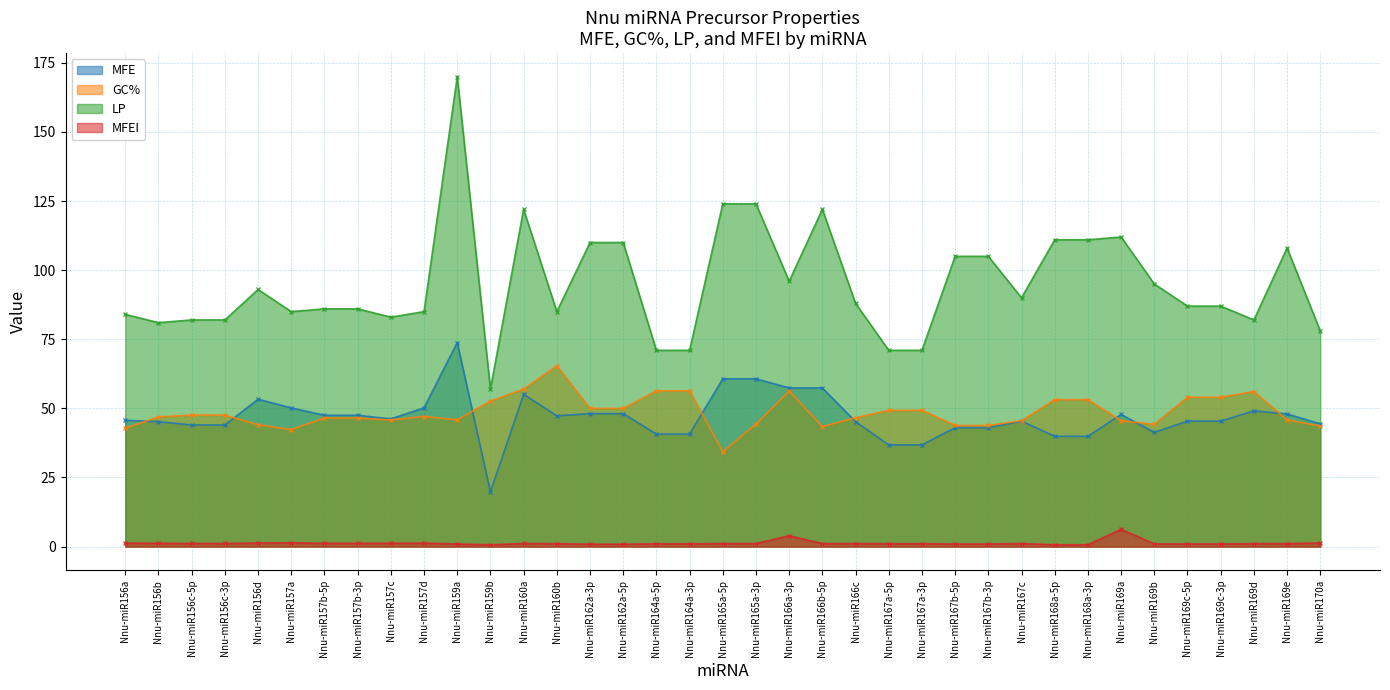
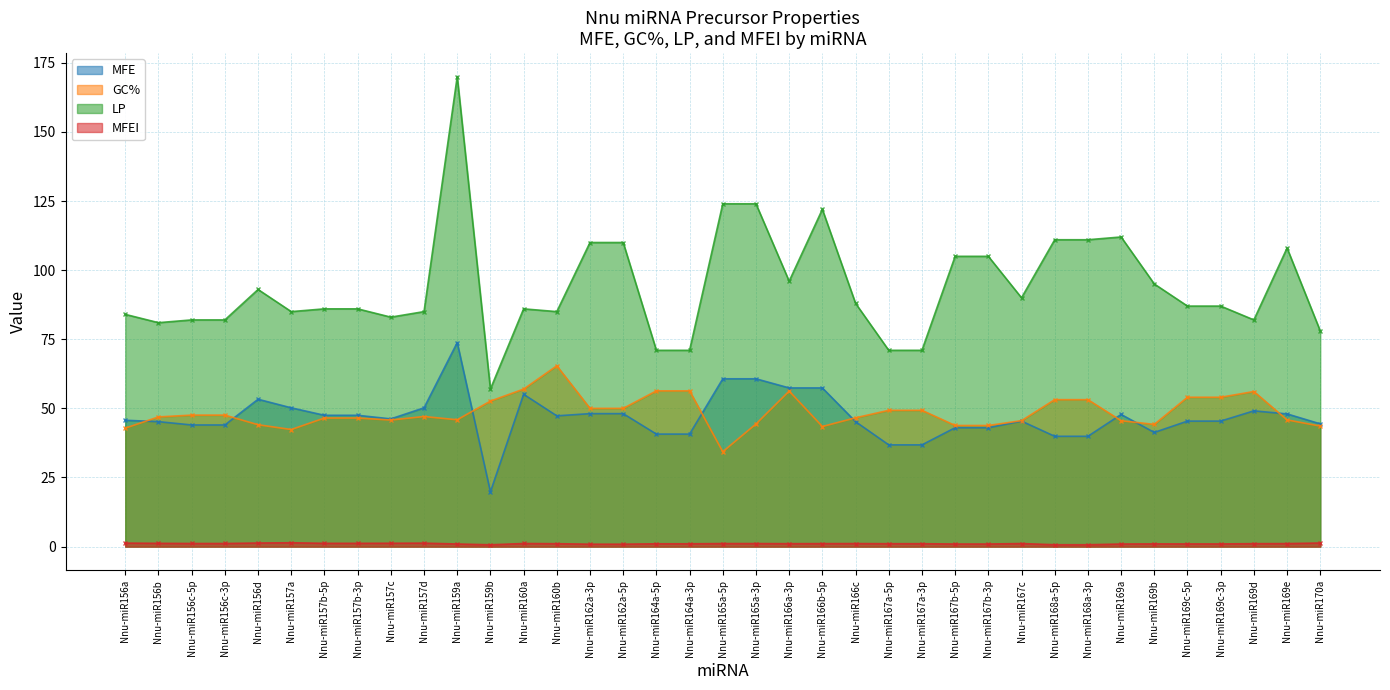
  {
    "MFE": {
      "Nnu-miR156a": 46,
      "Nnu-miR156b": 45,
      "Nnu-miR156c-5p": 44,
      "Nnu-miR156c-3p": 44,
      "Nnu-miR156d": 53,
      "Nnu-miR157a": 50,
      "Nnu-miR157b-5p": 48,
      "Nnu-miR157b-3p": 48,
      "Nnu-miR157d": 50,
      "Nnu-miR159a": 74,
      "Nnu-miR159b": 20,
      "Nnu-miR160a": 55,
      "Nnu-miR160b": 47,
      "Nnu-miR162a-3p": 48,
      "Nnu-miR162a-5p": 48,
      "Nnu-miR164a-5p": 41,
      "Nnu-miR164a-3p": 41,
      "Nnu-miR165a-5p": 61,
      "Nnu-miR165a-3p": 61,
      "Nnu-miR166a-3p": 57,
      "Nnu-miR166b-5p": 57,
      "Nnu-miR166c": 45,
      "Nnu-miR167a-5p": 37,
      "Nnu-miR167a-3p": 37,
      "Nnu-miR168a-5p": 40,
      "Nnu-miR168a-3p": 40,
      "Nnu-miR169a": 48,
      "Nnu-miR169b": 41,
      "Nnu-miR169c-5p": 45,
      "Nnu-miR169c-3p": 45,
      "Nnu-miR169d": 49,
      "Nnu-miR169e": 48
    },
    "GC%": {
      "Nnu-miR156a": 43,
      "Nnu-miR156b": 47,
      "Nnu-miR156c-5p": 48,
      "Nnu-miR156c-3p": 48,
      "Nnu-miR156d": 44,
      "Nnu-miR157a": 42,
      "Nnu-miR157b-5p": 47,
      "Nnu-miR157b-3p": 47,
      "Nnu-miR157d": 47,
      "Nnu-miR159a": 46,
      "Nnu-miR159b": 53,
      "Nnu-miR160a": 57,
      "Nnu-miR160b": 65,
      "Nnu-miR162a-3p": 50,
      "Nnu-miR162a-5p": 50,
      "Nnu-miR164a-5p": 56,
      "Nnu-miR164a-3p": 56,
      "Nnu-miR165a-5p": 34,
      "Nnu-miR165a-3p": 44,
      "Nnu-miR166a-3p": 56,
      "Nnu-miR166b-5p": 43,
      "Nnu-miR166c": 47,
      "Nnu-miR167a-5p": 49,
      "Nnu-miR167a-3p": 49,
      "Nnu-miR168a-5p": 53,
      "Nnu-miR168a-3p": 53,
      "Nnu-miR169a": 46,
      "Nnu-miR169b": 44,
      "Nnu-miR169c-5p": 54,
      "Nnu-miR169c-3p": 54,
      "Nnu-miR169d": 56,
      "Nnu-miR169e": 46
    },
    "LP": {
      "Nnu-miR156a": 84,
      "Nnu-miR156b": 81,
      "Nnu-miR156c-5p": 82,
      "Nnu-miR156c-3p": 82,
      "Nnu-miR156d": 93,
      "Nnu-miR157a": 85,
      "Nnu-miR157b-5p": 86,
      "Nnu-miR157b-3p": 86,
      "Nnu-miR157c": 83,
      "Nnu-miR157d": 85,
      "Nnu-miR159a": 170,
      "Nnu-miR159b": 57,
-     "Nnu-miR160a": 122,
+     "Nnu-miR160a": 86,
      "Nnu-miR160b": 85,
      "Nnu-miR162a-3p": 110,
      "Nnu-miR162a-5p": 110,
      "Nnu-miR164a-5p": 71,
      "Nnu-miR164a-3p": 71,
      "Nnu-miR165a-5p": 124,
      "Nnu-miR165a-3p": 124,
      "Nnu-miR166a-3p": 96,
      "Nnu-miR166b-5p": 122,
      "Nnu-miR166c": 88,
      "Nnu-miR167a-5p": 71,
      "Nnu-miR167a-3p": 71,
      "Nnu-miR167b-5p": 105,
      "Nnu-miR167b-3p": 105,
      "Nnu-miR167c": 90,
      "Nnu-miR168a-5p": 111,
      "Nnu-miR168a-3p": 111,
      "Nnu-miR169a": 112,
      "Nnu-miR169b": 95,
      "Nnu-miR169c-5p": 87,
      "Nnu-miR169c-3p": 87,
      "Nnu-miR169d": 82,
      "Nnu-miR169e": 108,
      "Nnu-miR170a": 78
    },
    "MFEI": {
      "Nnu-miR156a": 1,
      "Nnu-miR156b": 1,
      "Nnu-miR156c-5p": 1,
      "Nnu-miR156c-3p": 1,
      "Nnu-miR156d": 1,
      "Nnu-miR157a": 1,
      "Nnu-miR157b-5p": 1,
      "Nnu-miR157b-3p": 1,
      "Nnu-miR157c": 1,
      "Nnu-miR157d": 1,
      "Nnu-miR159a": 1,
      "Nnu-miR159b": 1,
      "Nnu-miR160a": 1,
      "Nnu-miR160b": 1,
      "Nnu-miR162a-3p": 1,
      "Nnu-miR162a-5p": 1,
      "Nnu-miR164a-5p": 1,
      "Nnu-miR164a-3p": 1,
      "Nnu-miR165a-5p": 1,
      "Nnu-miR165a-3p": 1,
-     "Nnu-miR166a-3p": 4,
+     "Nnu-miR166a-3p": 1,
      "Nnu-miR166b-5p": 1,
      "Nnu-miR166c": 1,
      "Nnu-miR167a-5p": 1,
      "Nnu-miR167a-3p": 1,
      "Nnu-miR167b-5p": 1,
      "Nnu-miR167b-3p": 1,
      "Nnu-miR167c": 1,
      "Nnu-miR168a-5p": 1,
      "Nnu-miR168a-3p": 1,
-     "Nnu-miR169a": 6,
+     "Nnu-miR169a": 1,
      "Nnu-miR169b": 1,
      "Nnu-miR169c-5p": 1,
      "Nnu-miR169c-3p": 1,
      "Nnu-miR169d": 1,
      "Nnu-miR169e": 1,
      "Nnu-miR170a": 1
    }
  }
